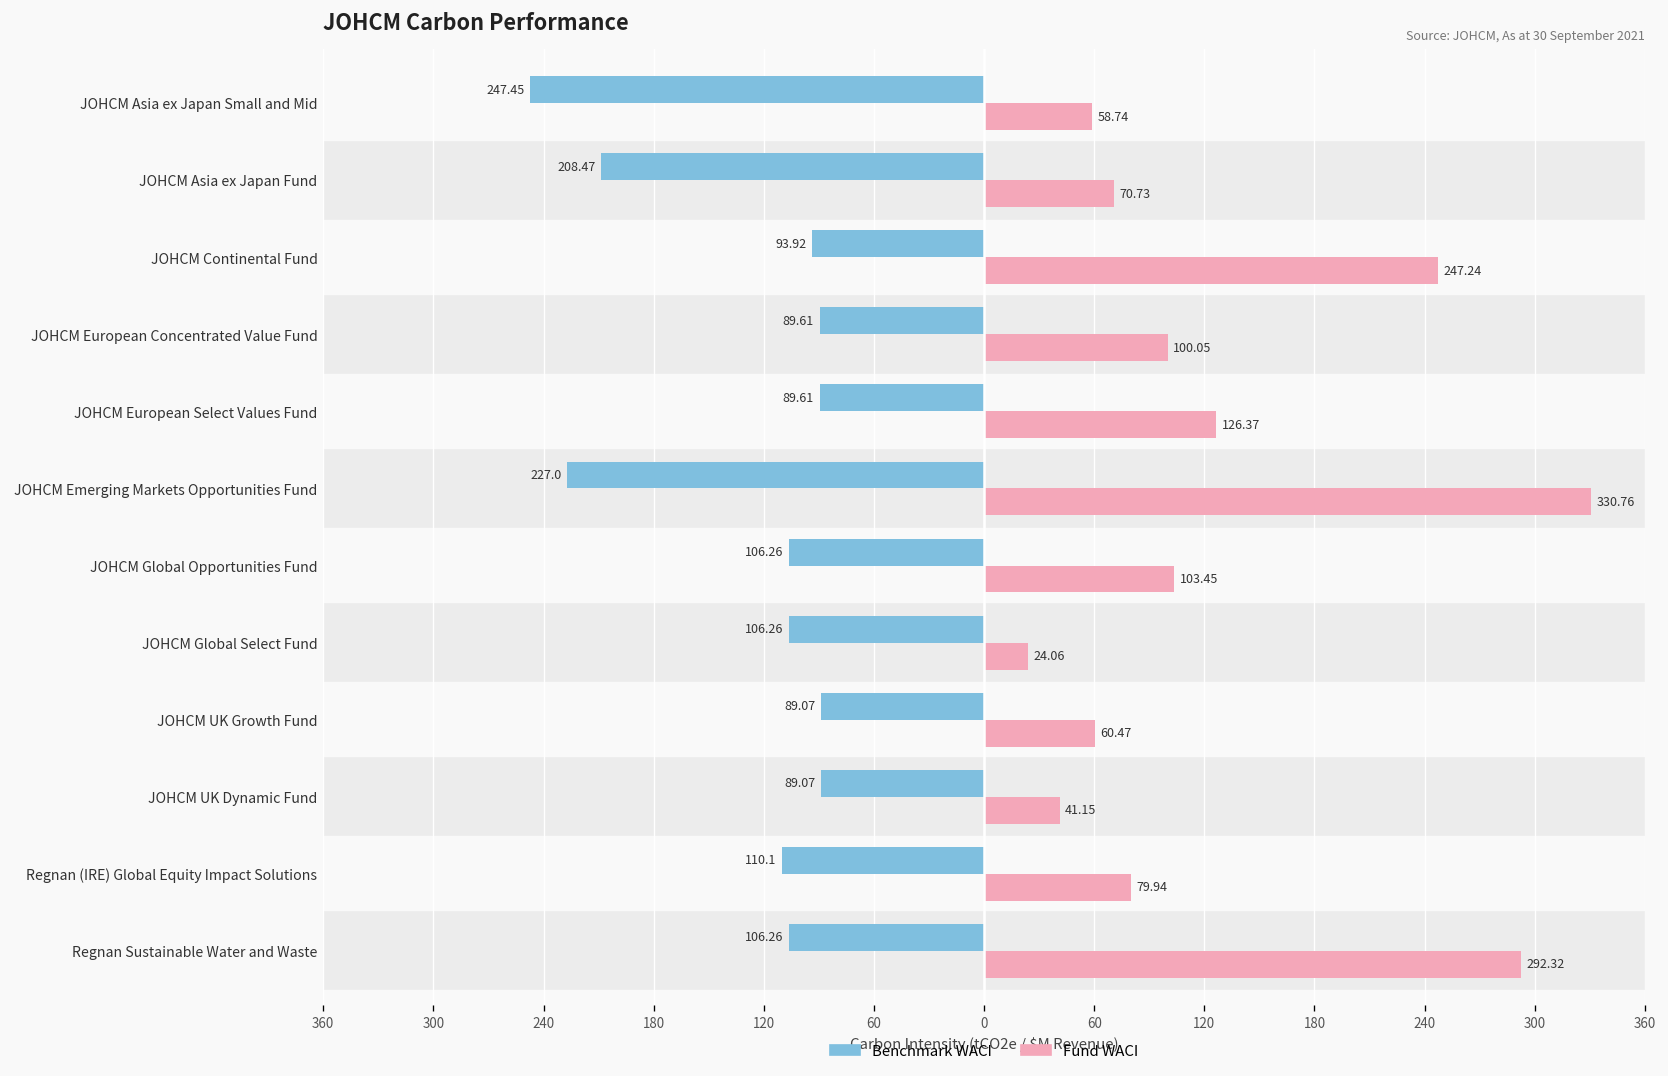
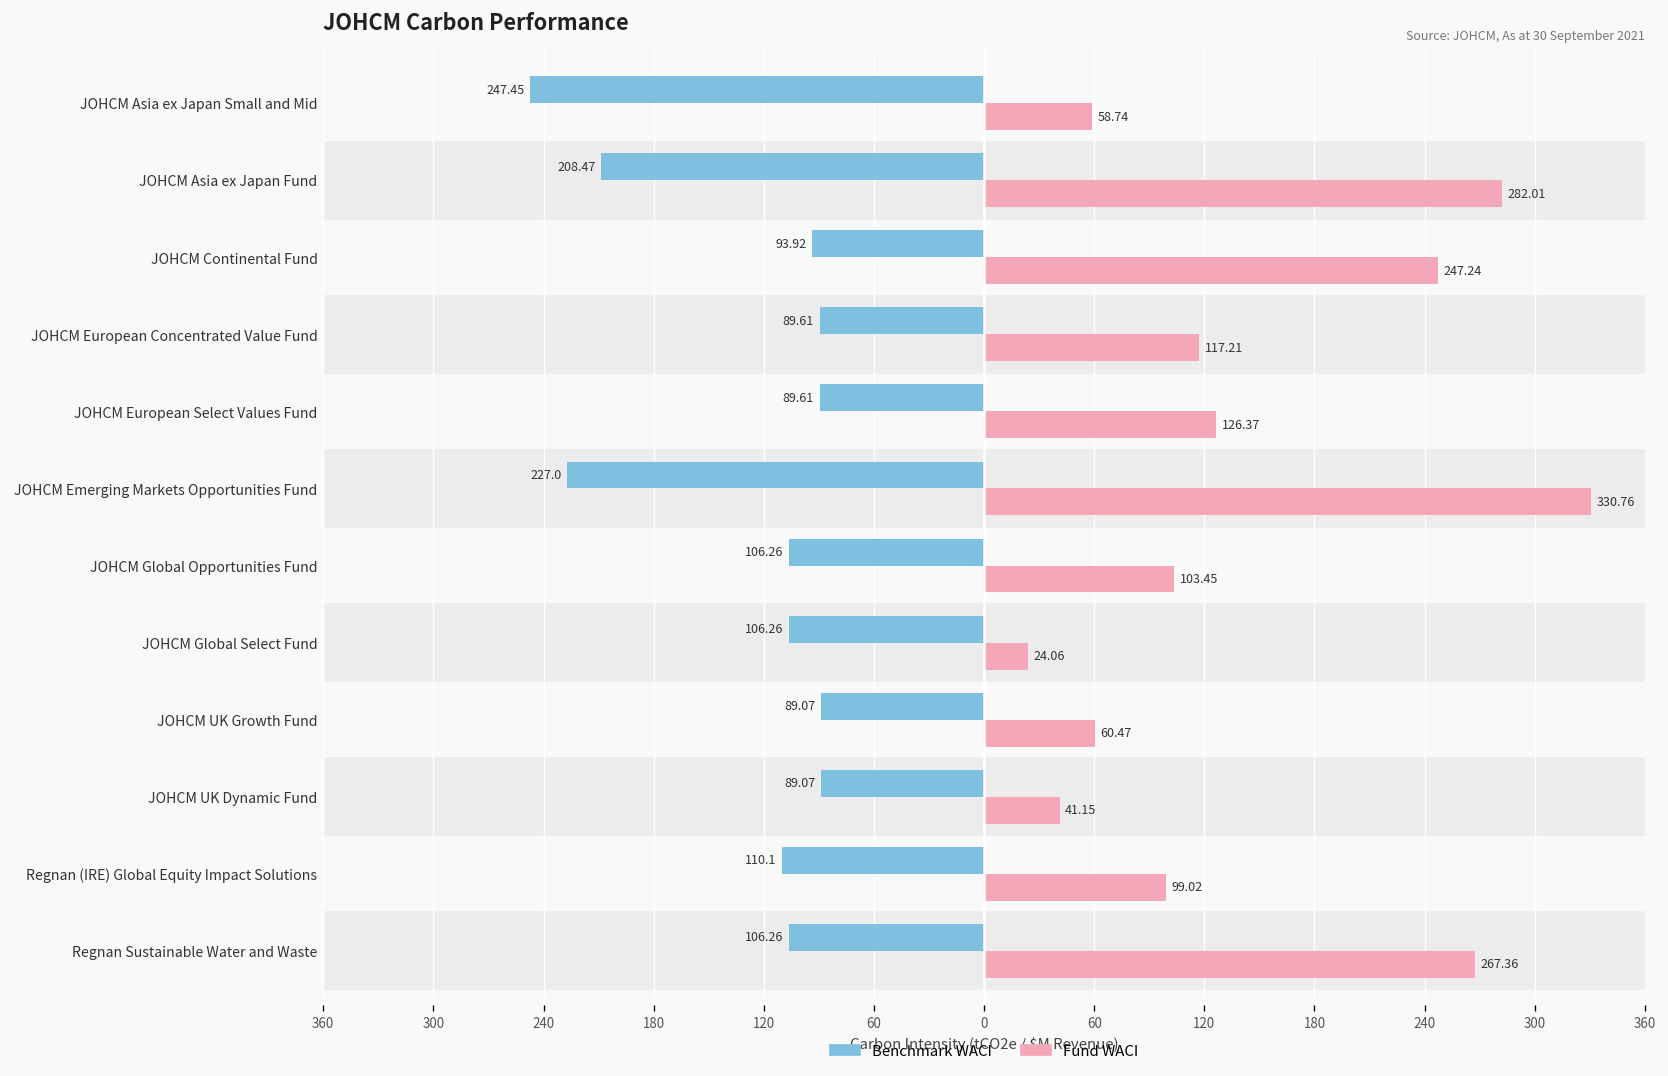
  {
    "Fund WACI": {
      "JOHCM Asia ex Japan Small and Mid": 58.74,
-     "JOHCM Asia ex Japan Fund": 70.73,
+     "JOHCM Asia ex Japan Fund": 282.01,
      "JOHCM Continental Fund": 247.24,
-     "JOHCM European Concentrated Value Fund": 100.05,
+     "JOHCM European Concentrated Value Fund": 117.21,
      "JOHCM European Select Values Fund": 126.37,
      "JOHCM Emerging Markets Opportunities Fund": 330.76,
      "JOHCM Global Opportunities Fund": 103.45,
      "JOHCM Global Select Fund": 24.06,
      "JOHCM UK Growth Fund": 60.47,
      "JOHCM UK Dynamic Fund": 41.15,
-     "Regnan (IRE) Global Equity Impact Solutions": 79.94,
-     "Regnan Sustainable Water and Waste": 292.32
+     "Regnan (IRE) Global Equity Impact Solutions": 99.02,
+     "Regnan Sustainable Water and Waste": 267.36
    }
  }
